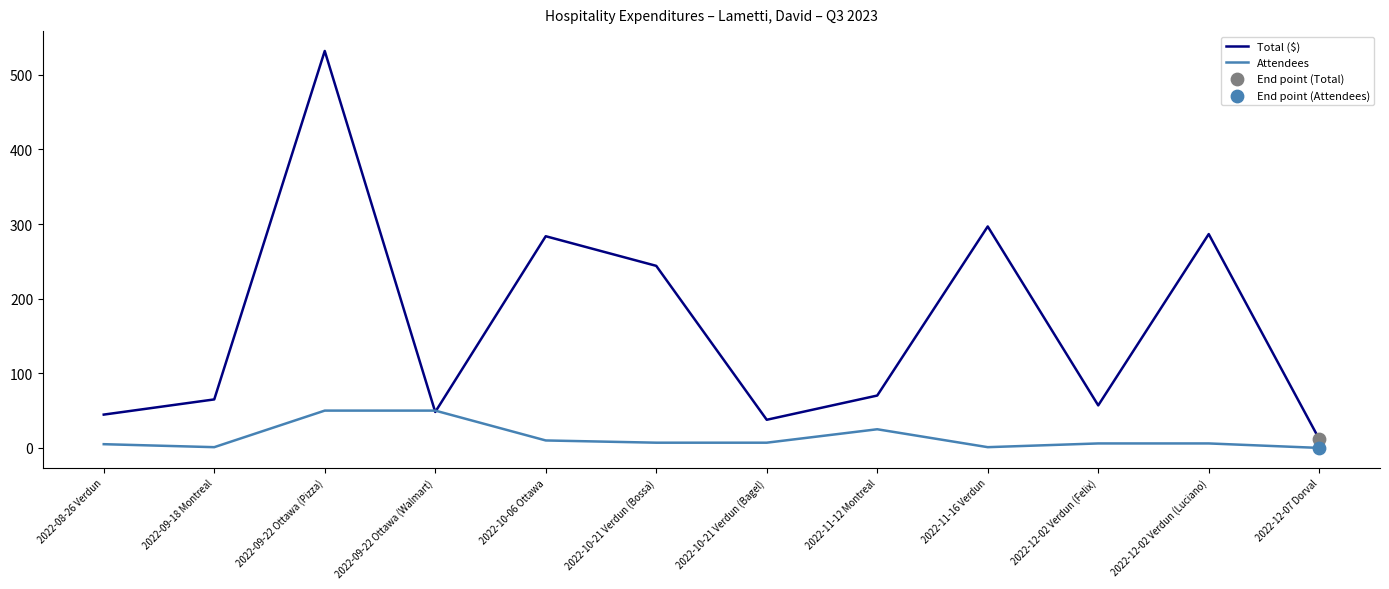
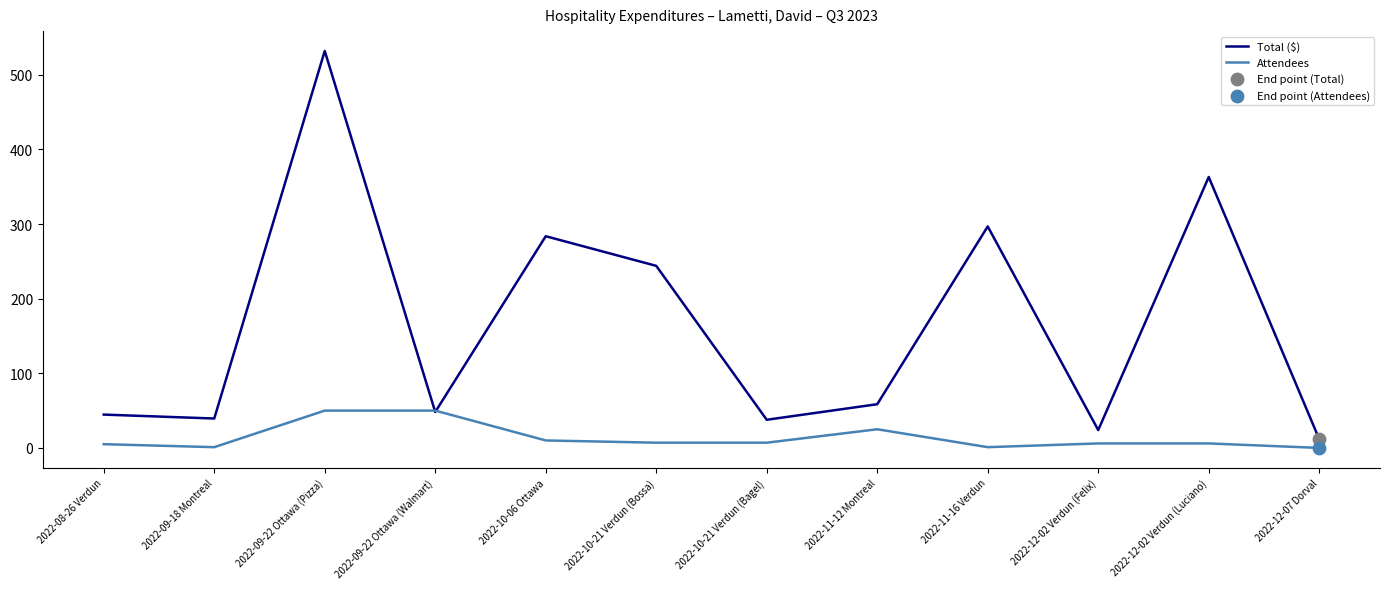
  {
    "Total ($)": {
      "2022-08-26 Verdun": 40,
-     "2022-09-18 Montreal": 70,
+     "2022-09-18 Montreal": 40,
      "2022-09-22 Ottawa (Pizza)": 530,
      "2022-10-06 Ottawa": 280,
      "2022-10-21 Verdun (Bossa)": 240,
      "2022-10-21 Verdun (Bagel)": 40,
-     "2022-11-12 Montreal": 70,
+     "2022-11-12 Montreal": 60,
      "2022-11-16 Verdun": 300,
-     "2022-12-02 Verdun (Felix)": 60,
-     "2022-12-02 Verdun (Luciano)": 290
+     "2022-12-02 Verdun (Felix)": 20,
+     "2022-12-02 Verdun (Luciano)": 360
    }
  }
